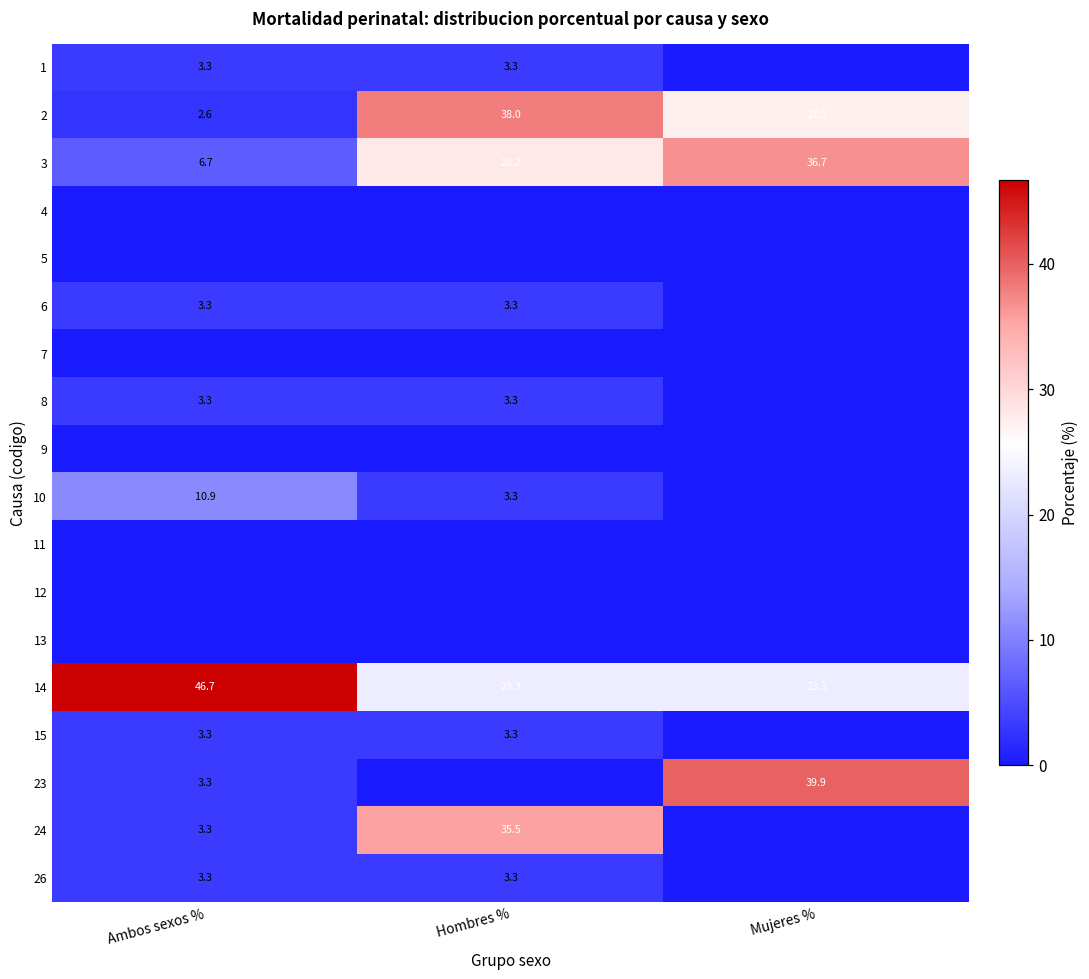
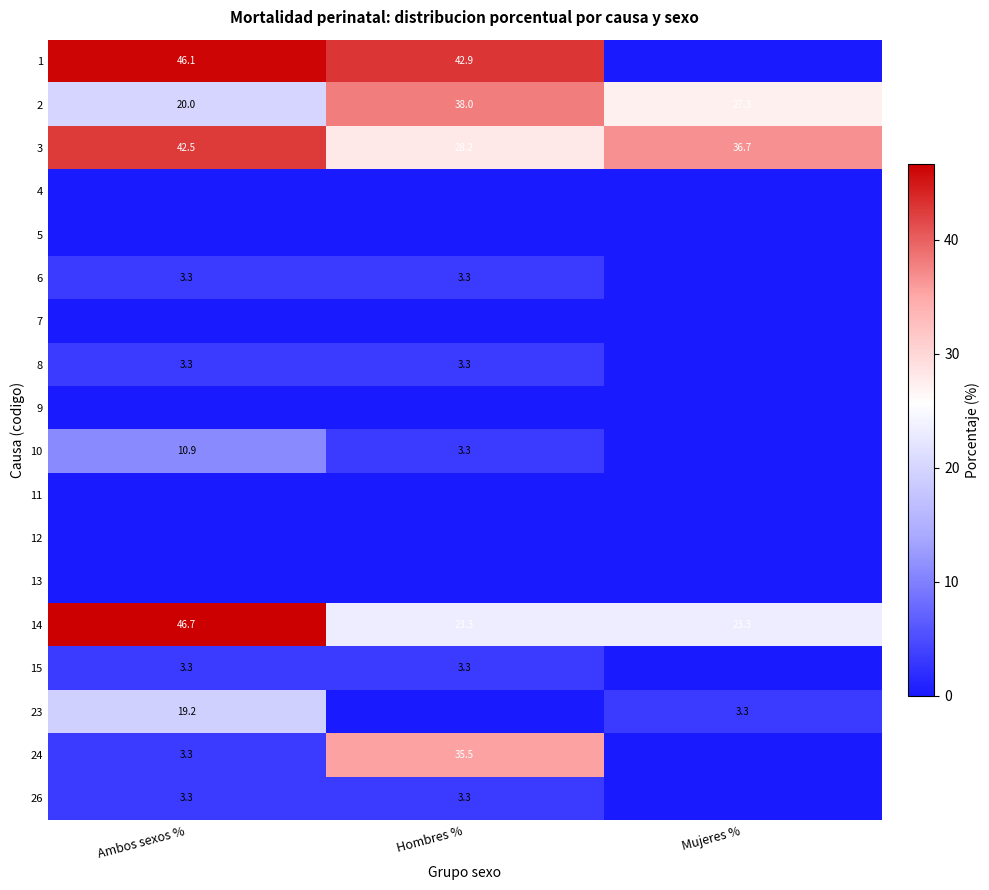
  {
    "1": {
-     "Ambos sexos %": 3.3,
-     "Hombres %": 3.3
+     "Ambos sexos %": 46.1,
+     "Hombres %": 42.9
    },
    "2": {
-     "Ambos sexos %": 2.6,
+     "Ambos sexos %": 20.0,
      "Hombres %": 38.0
    },
    "3": {
-     "Ambos sexos %": 6.7,
+     "Ambos sexos %": 42.5,
      "Mujeres %": 36.7
    },
    "6": {
      "Ambos sexos %": 3.3,
      "Hombres %": 3.3
    },
    "8": {
      "Ambos sexos %": 3.3,
      "Hombres %": 3.3
    },
    "10": {
      "Ambos sexos %": 10.9,
      "Hombres %": 3.3
    },
    "14": {
      "Ambos sexos %": 46.7
    },
    "15": {
      "Ambos sexos %": 3.3,
      "Hombres %": 3.3
    },
    "23": {
-     "Ambos sexos %": 3.3,
-     "Mujeres %": 39.9
+     "Ambos sexos %": 19.2,
+     "Mujeres %": 3.3
    },
    "24": {
      "Ambos sexos %": 3.3,
      "Hombres %": 35.5
    },
    "26": {
      "Ambos sexos %": 3.3,
      "Hombres %": 3.3
    }
  }
